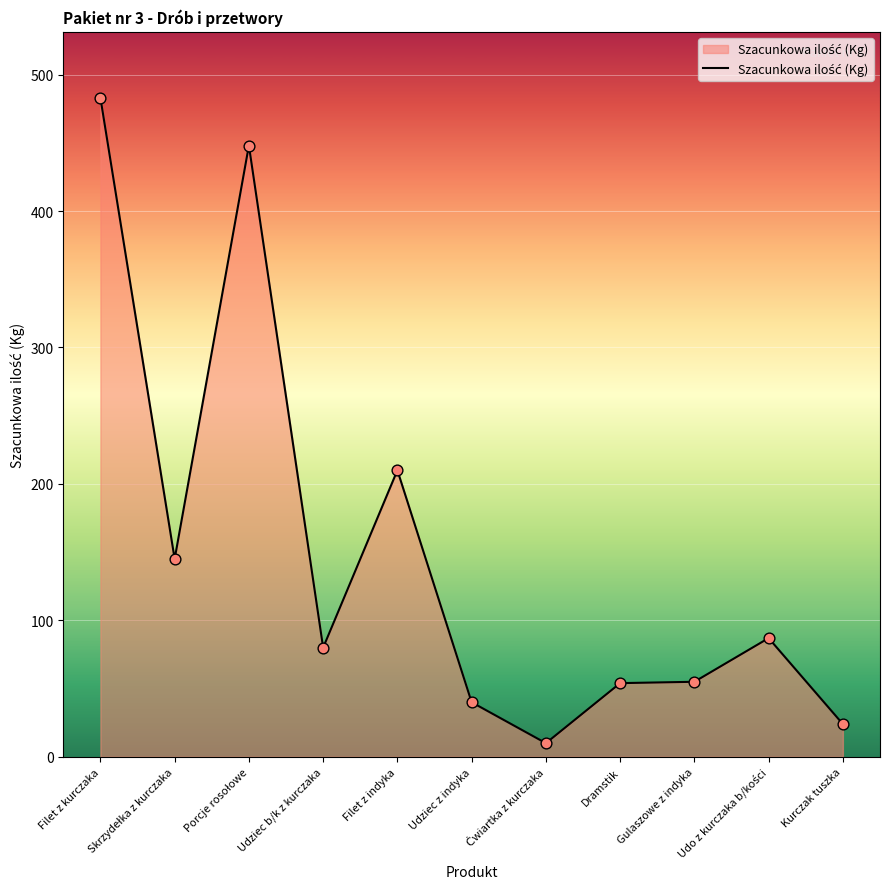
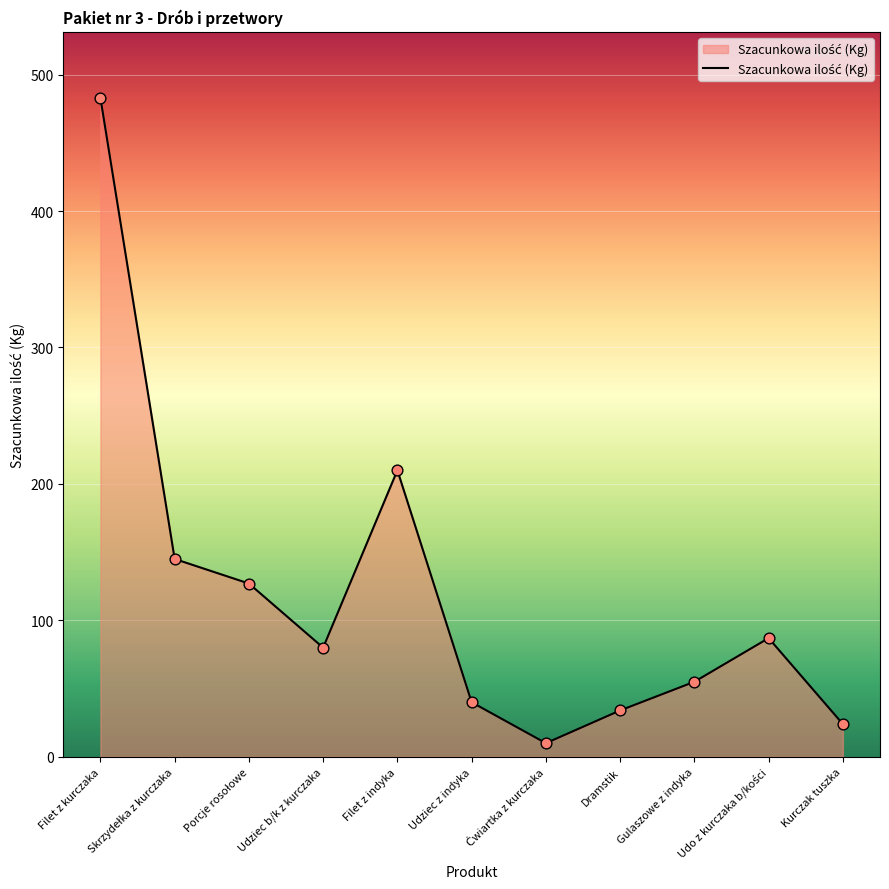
  {
    "Filet z kurczaka": 483,
    "Skrzydełka z kurczaka": 145,
-   "Porcje rosołowe": 448,
+   "Porcje rosołowe": 127,
    "Udziec b/k z kurczaka": 80,
    "Filet z indyka": 210,
    "Udziec z indyka": 40,
    "Ćwiartka z kurczaka": 10,
-   "Dramstik": 54,
+   "Dramstik": 34,
    "Gulaszowe z indyka": 55,
    "Udo z kurczaka b/kości": 87,
    "Kurczak tuszka": 24
  }
